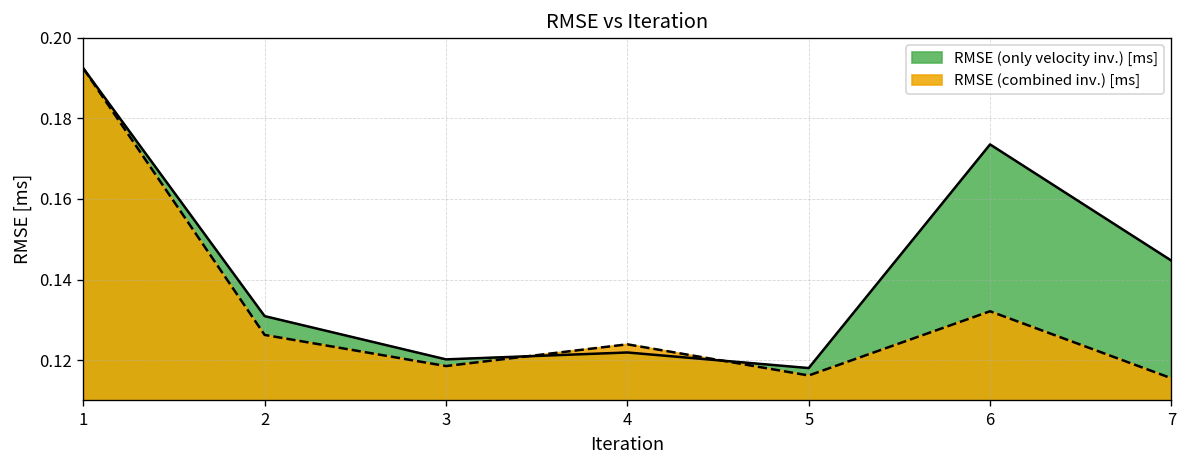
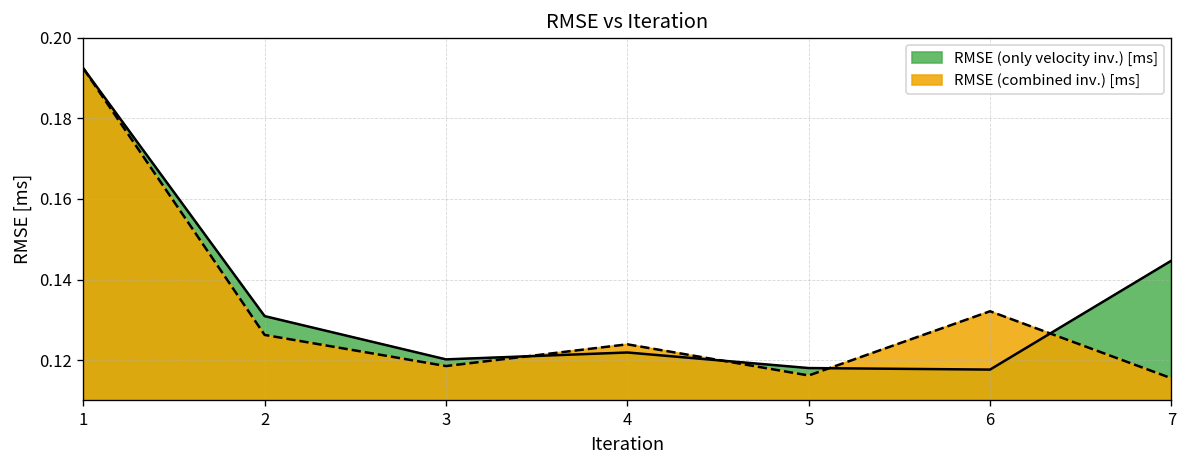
  {
    "RMSE (only velocity inv.) [ms]": {
      "2": 0.131,
      "3": 0.120,
      "4": 0.122,
      "5": 0.118,
-     "6": 0.174,
+     "6": 0.118,
      "7": 0.145
    },
    "RMSE (combined inv.) [ms]": {
      "2": 0.126,
      "3": 0.119,
      "4": 0.124,
      "5": 0.116,
      "6": 0.132,
      "7": 0.116
    }
  }
